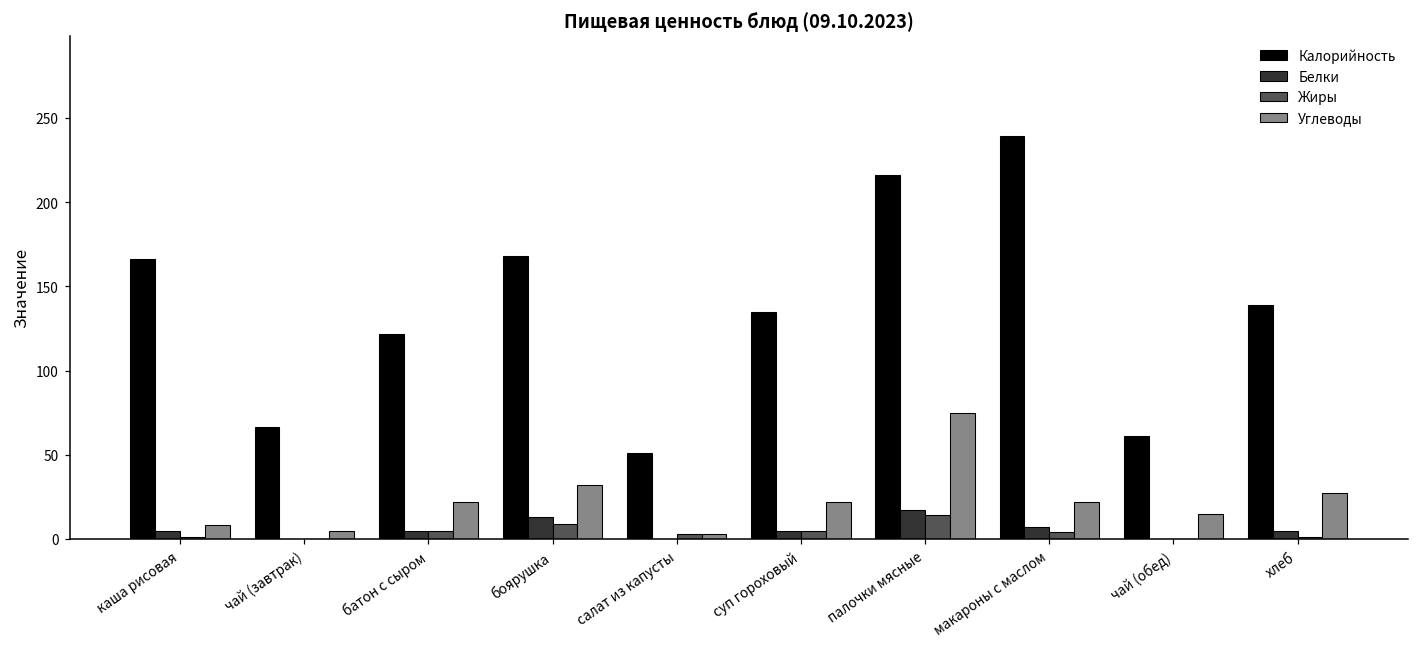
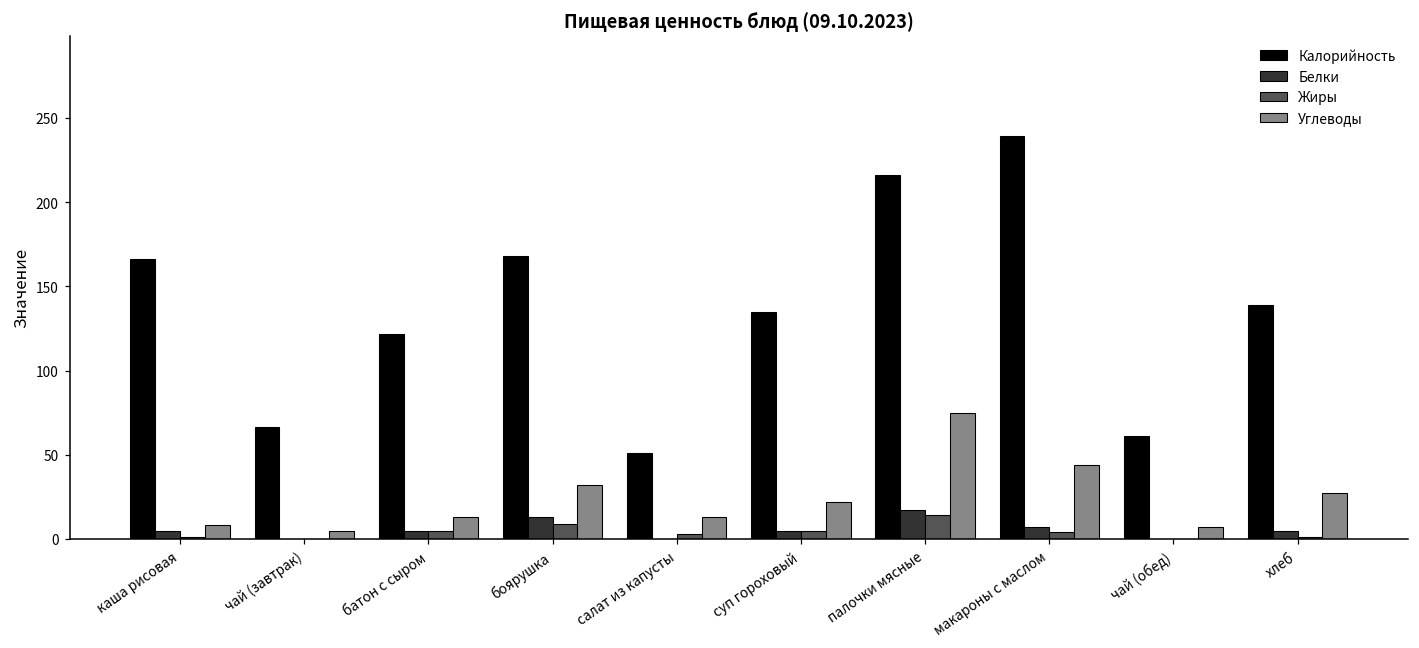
  {
    "Калорийность": {
      "каша рисовая": 166,
      "чай (завтрак)": 67,
      "батон с сыром": 122,
      "боярушка": 168,
      "салат из капусты": 51,
      "суп гороховый": 135,
      "палочки мясные": 216,
      "макароны с маслом": 239,
      "чай (обед)": 61,
      "хлеб": 139
    },
    "Углеводы": {
      "каша рисовая": 8,
      "чай (завтрак)": 5,
-     "батон с сыром": 22,
+     "батон с сыром": 13,
      "боярушка": 32,
-     "салат из капусты": 3,
+     "салат из капусты": 13,
      "суп гороховый": 22,
      "палочки мясные": 75,
-     "макароны с маслом": 22,
-     "чай (обед)": 15,
+     "макароны с маслом": 44,
+     "чай (обед)": 7,
      "хлеб": 27
    }
  }
